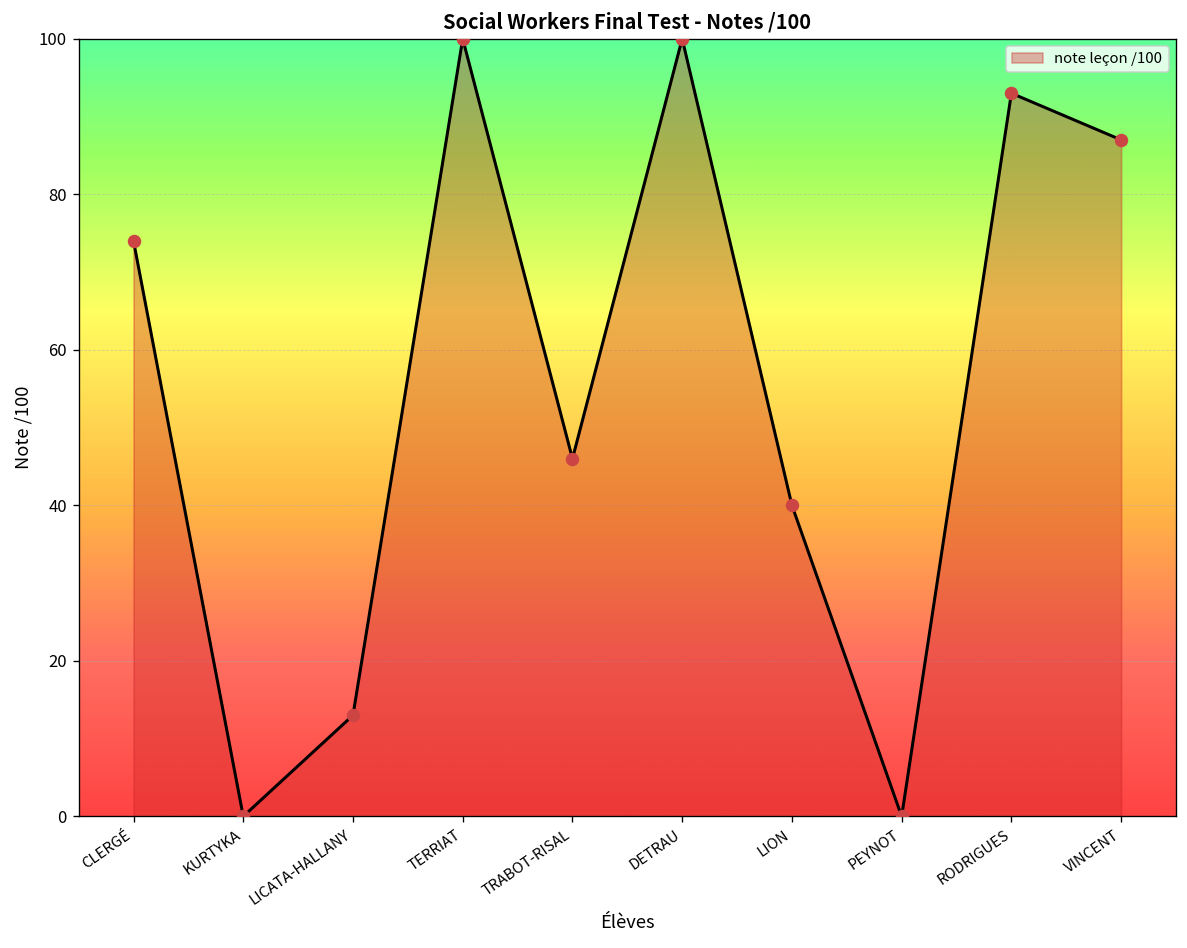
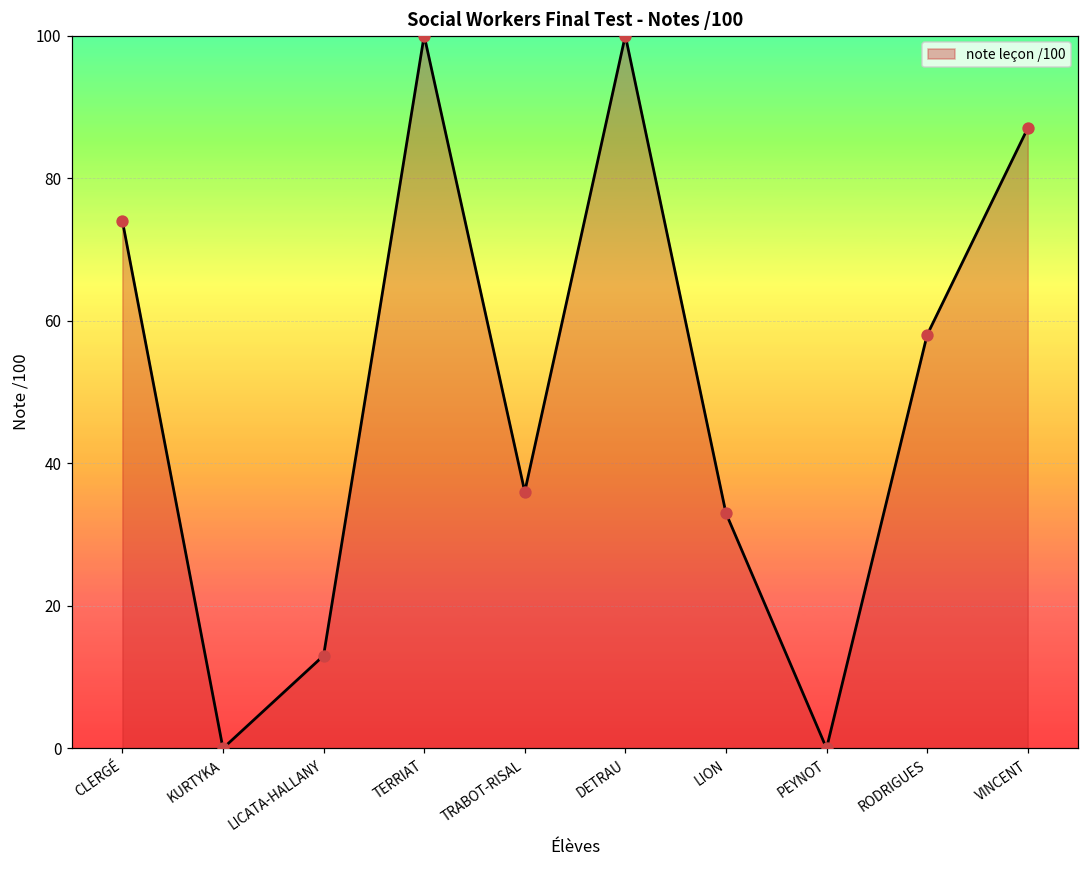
  {
    "CLERGÉ": 74,
    "KURTYKA": 0,
    "LICATA-HALLANY": 13,
    "TERRIAT": 100,
-   "TRABOT-RISAL": 46,
+   "TRABOT-RISAL": 36,
    "DETRAU": 100,
-   "LION": 40,
+   "LION": 33,
    "PEYNOT": 0,
-   "RODRIGUES": 93,
+   "RODRIGUES": 58,
    "VINCENT": 87
  }
